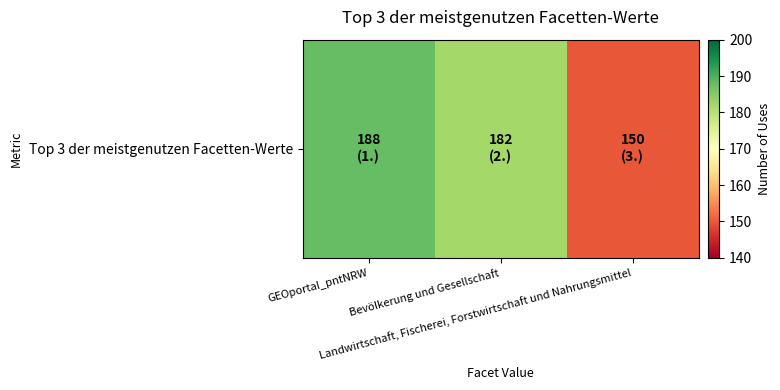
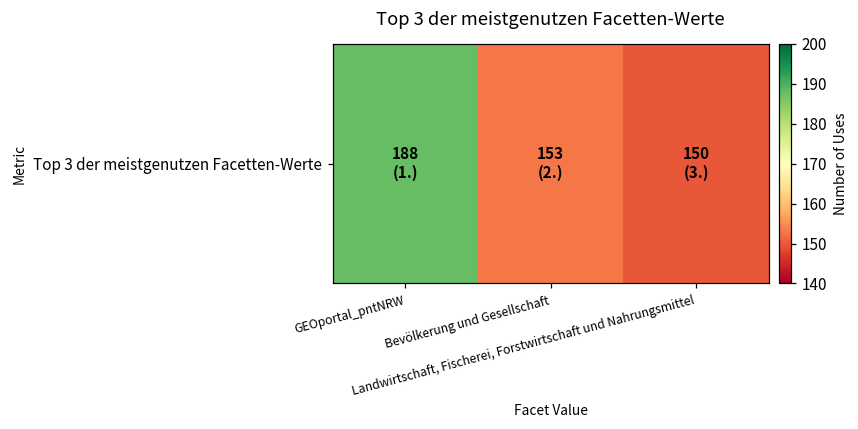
  {
    "Top 3 der meistgenutzen Facetten-Werte": {
-     "Bevölkerung und Gesellschaft": 182
+     "Bevölkerung und Gesellschaft": 153
    }
  }
